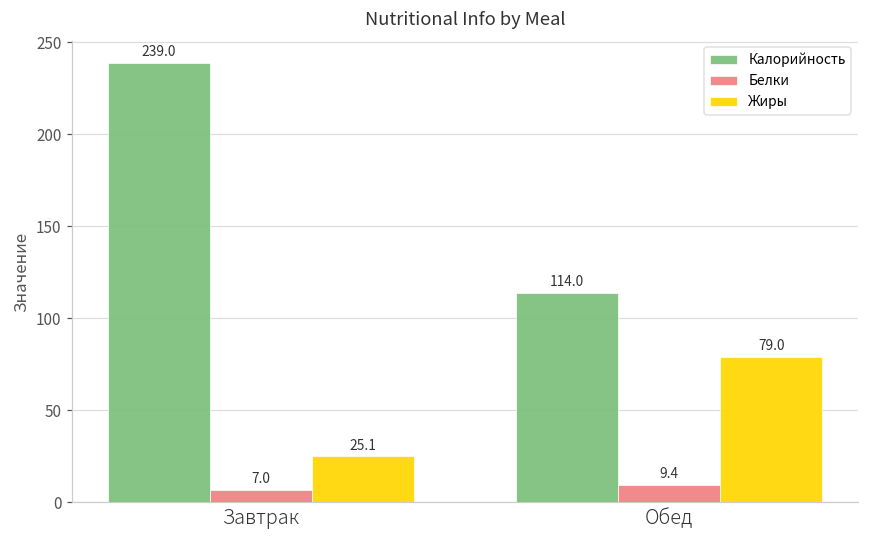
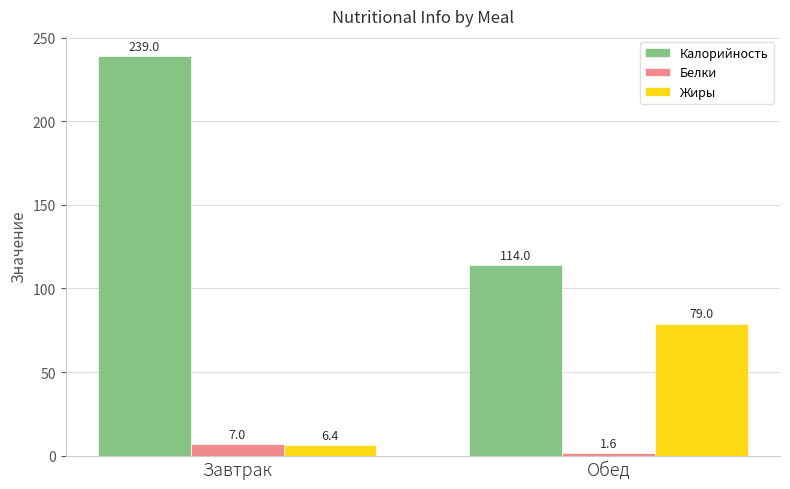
  {
    "Калорийность": {
      "Завтрак": 239.0,
      "Обед": 114.0
    },
    "Белки": {
      "Завтрак": 7.0,
-     "Обед": 9.4
+     "Обед": 1.6
    },
    "Жиры": {
-     "Завтрак": 25.1,
+     "Завтрак": 6.4,
      "Обед": 79.0
    }
  }
